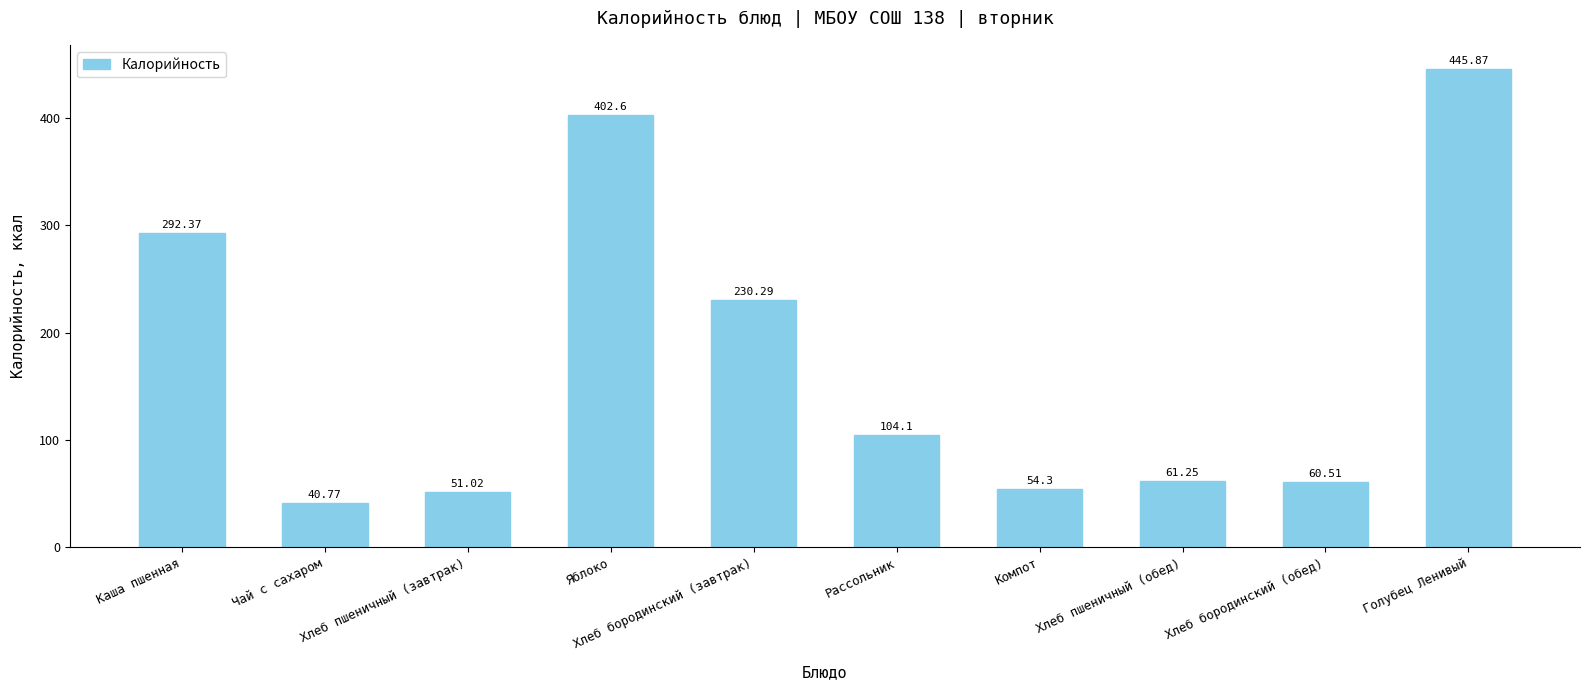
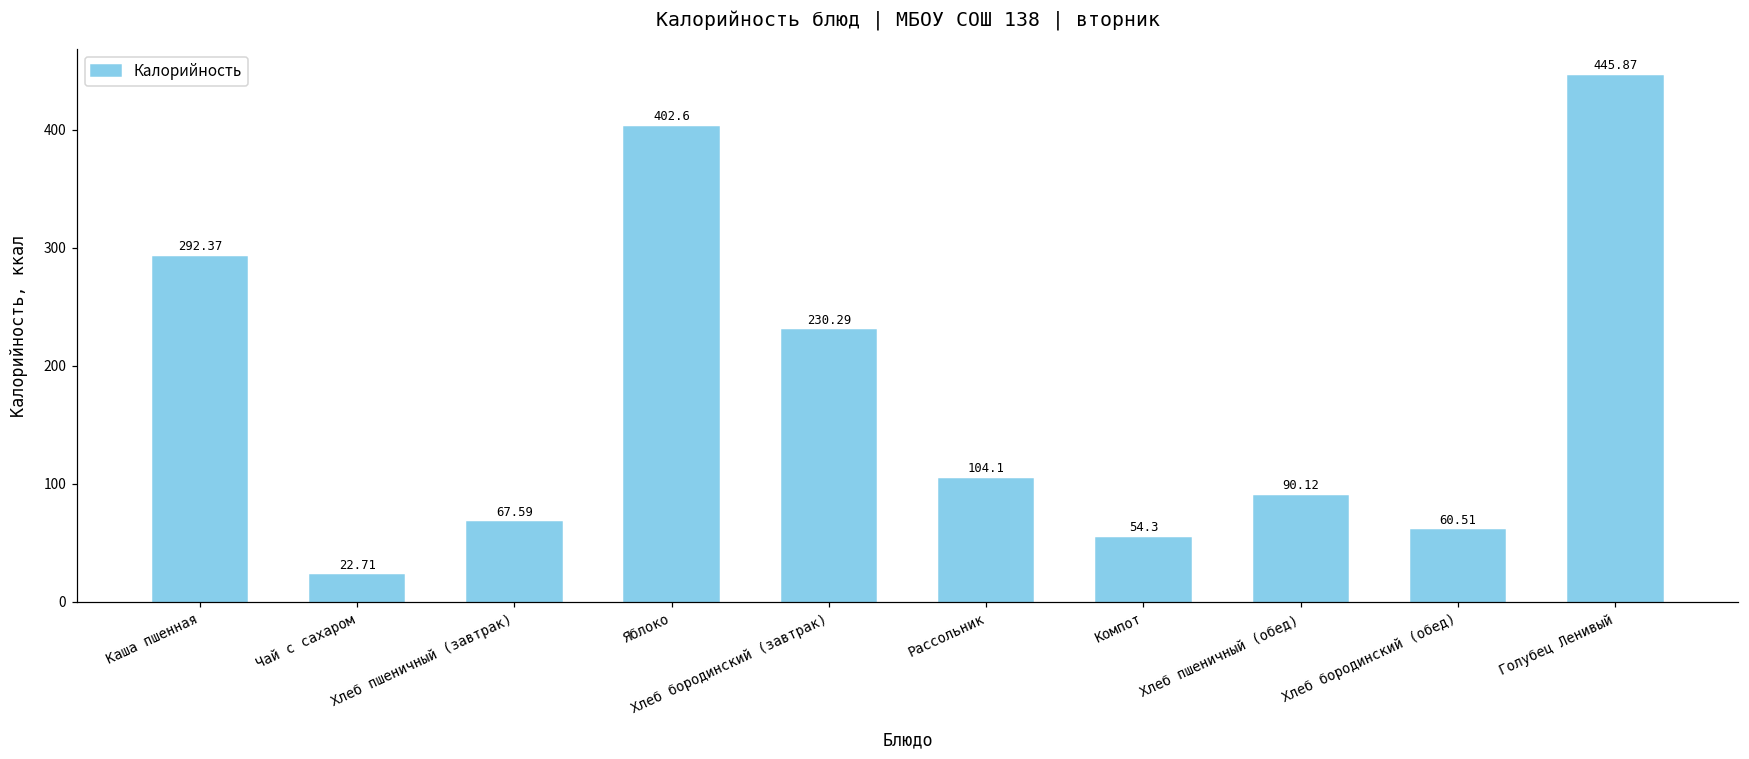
  {
    "Каша пшенная": 292.37,
-   "Чай с сахаром": 40.77,
-   "Хлеб пшеничный (завтрак)": 51.02,
+   "Чай с сахаром": 22.71,
+   "Хлеб пшеничный (завтрак)": 67.59,
    "Яблоко": 402.6,
    "Хлеб бородинский (завтрак)": 230.29,
    "Рассольник": 104.1,
    "Компот": 54.3,
-   "Хлеб пшеничный (обед)": 61.25,
+   "Хлеб пшеничный (обед)": 90.12,
    "Хлеб бородинский (обед)": 60.51,
    "Голубец Ленивый": 445.87
  }
